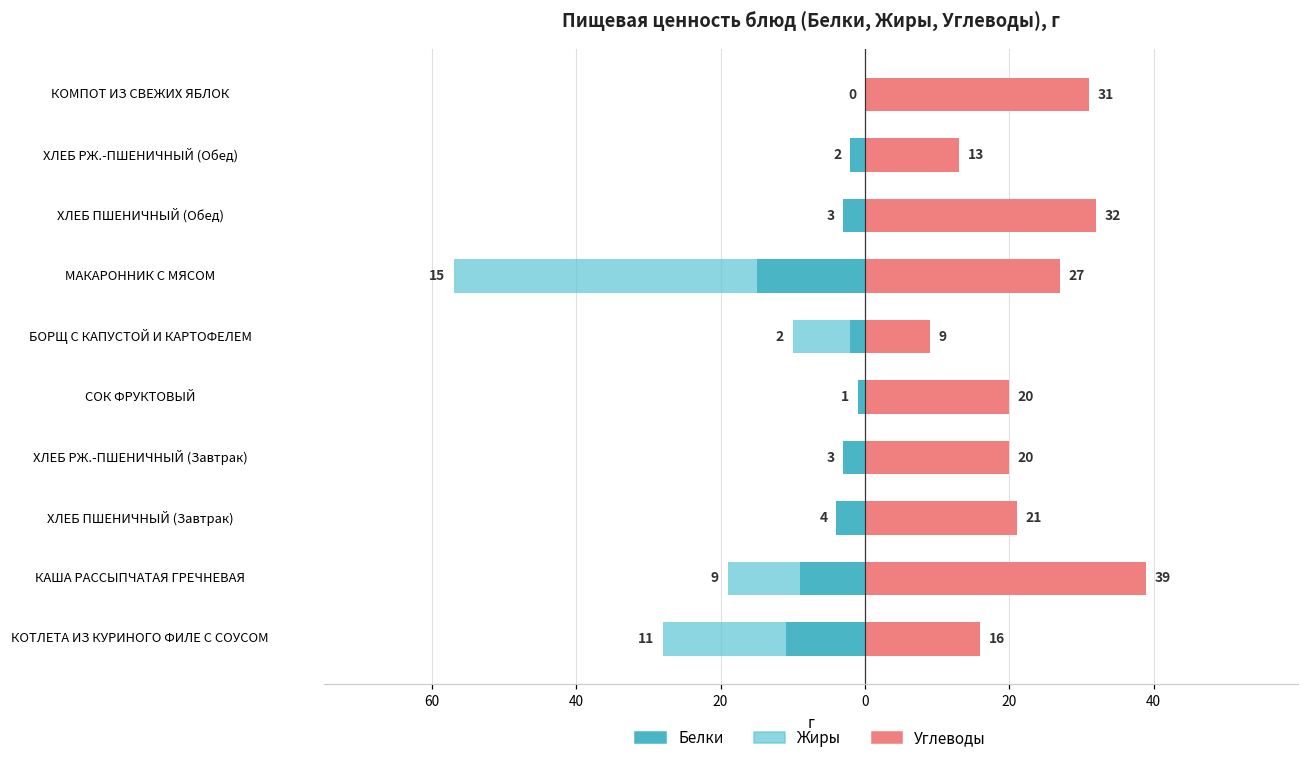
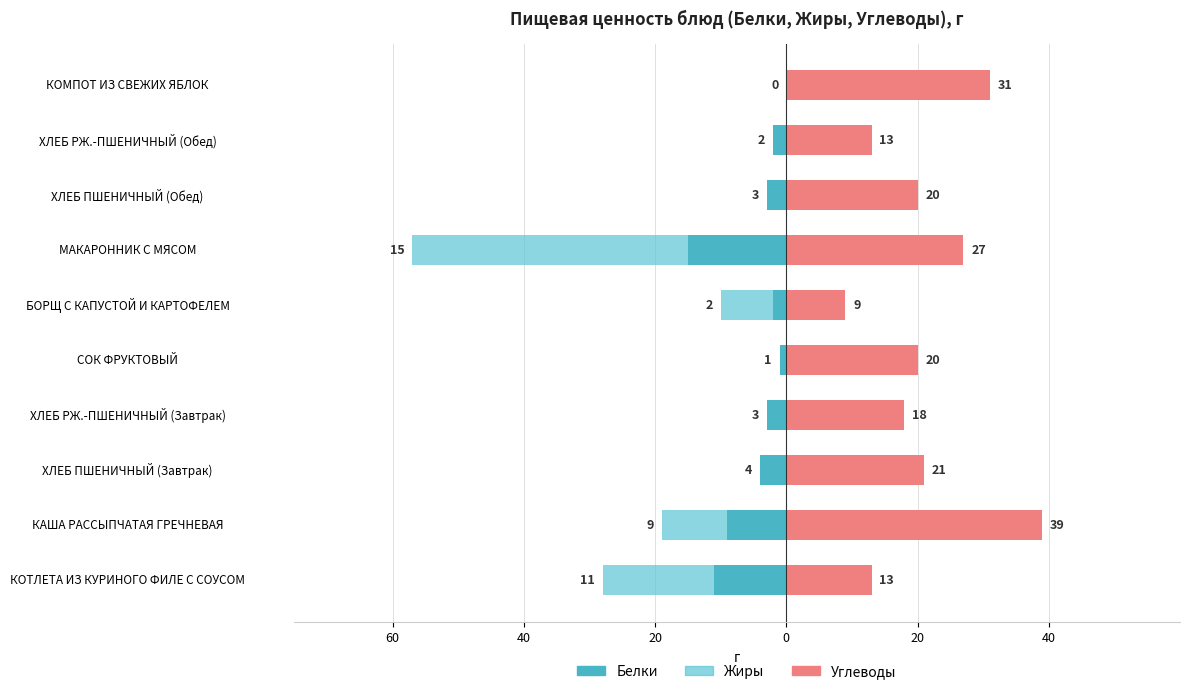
  {
    "Углеводы": {
      "КОМПОТ ИЗ СВЕЖИХ ЯБЛОК": 31,
      "ХЛЕБ РЖ.-ПШЕНИЧНЫЙ (Обед)": 13,
-     "ХЛЕБ ПШЕНИЧНЫЙ (Обед)": 32,
+     "ХЛЕБ ПШЕНИЧНЫЙ (Обед)": 20,
      "МАКАРОННИК С МЯСОМ": 27,
      "БОРЩ С КАПУСТОЙ И КАРТОФЕЛЕМ": 9,
      "СОК ФРУКТОВЫЙ": 20,
-     "ХЛЕБ РЖ.-ПШЕНИЧНЫЙ (Завтрак)": 20,
+     "ХЛЕБ РЖ.-ПШЕНИЧНЫЙ (Завтрак)": 18,
      "ХЛЕБ ПШЕНИЧНЫЙ (Завтрак)": 21,
      "КАША РАССЫПЧАТАЯ ГРЕЧНЕВАЯ": 39,
-     "КОТЛЕТА ИЗ КУРИНОГО ФИЛЕ С СОУСОМ": 16
+     "КОТЛЕТА ИЗ КУРИНОГО ФИЛЕ С СОУСОМ": 13
    }
  }
